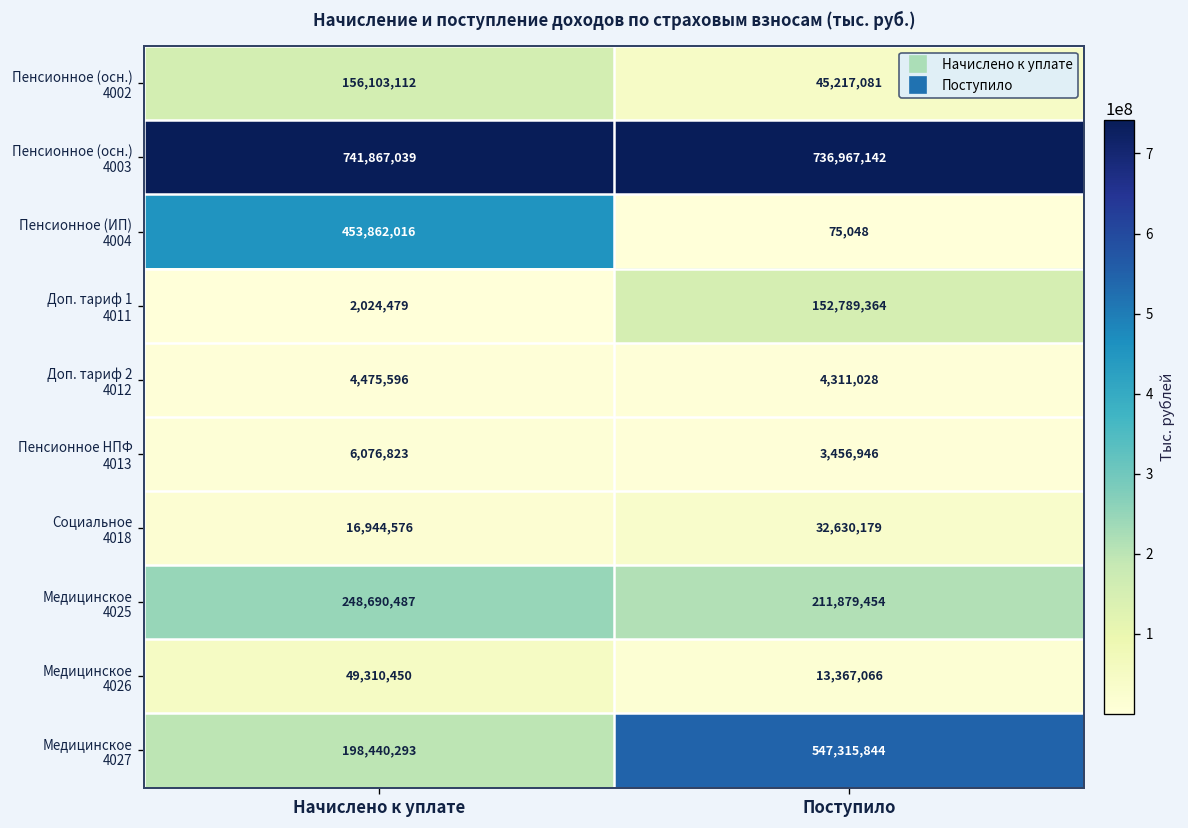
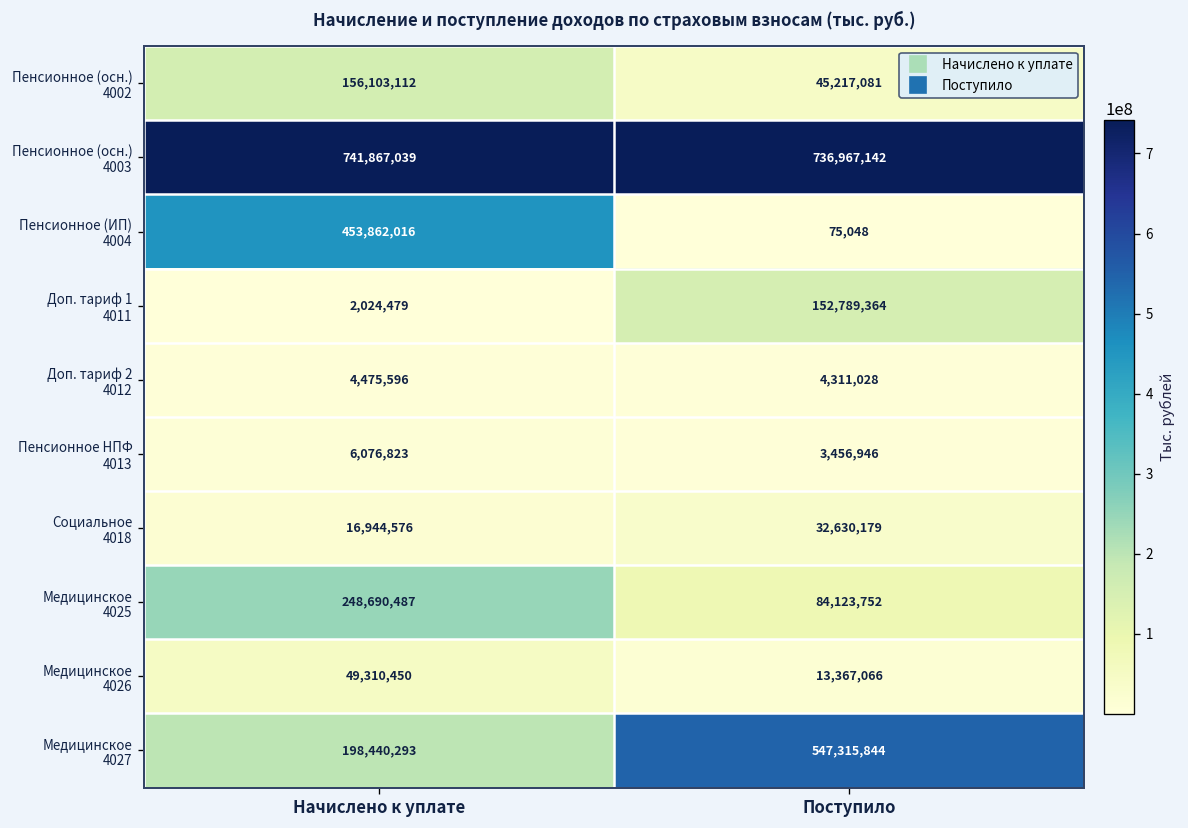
  {
    "Пенсионное (осн.) 4002": {
      "Начислено к уплате": "156,103,112",
      "Поступило": "45,217,081"
    },
    "Пенсионное (осн.) 4003": {
      "Начислено к уплате": "741,867,039",
      "Поступило": "736,967,142"
    },
    "Пенсионное (ИП) 4004": {
      "Начислено к уплате": "453,862,016",
      "Поступило": "75,048"
    },
    "Доп. тариф 1 4011": {
      "Начислено к уплате": "2,024,479",
      "Поступило": "152,789,364"
    },
    "Доп. тариф 2 4012": {
      "Начислено к уплате": "4,475,596",
      "Поступило": "4,311,028"
    },
    "Пенсионное НПФ 4013": {
      "Начислено к уплате": "6,076,823",
      "Поступило": "3,456,946"
    },
    "Социальное 4018": {
      "Начислено к уплате": "16,944,576",
      "Поступило": "32,630,179"
    },
    "Медицинское 4025": {
      "Начислено к уплате": "248,690,487",
-     "Поступило": "211,879,454"
+     "Поступило": "84,123,752"
    },
    "Медицинское 4026": {
      "Начислено к уплате": "49,310,450",
      "Поступило": "13,367,066"
    },
    "Медицинское 4027": {
      "Начислено к уплате": "198,440,293",
      "Поступило": "547,315,844"
    }
  }
